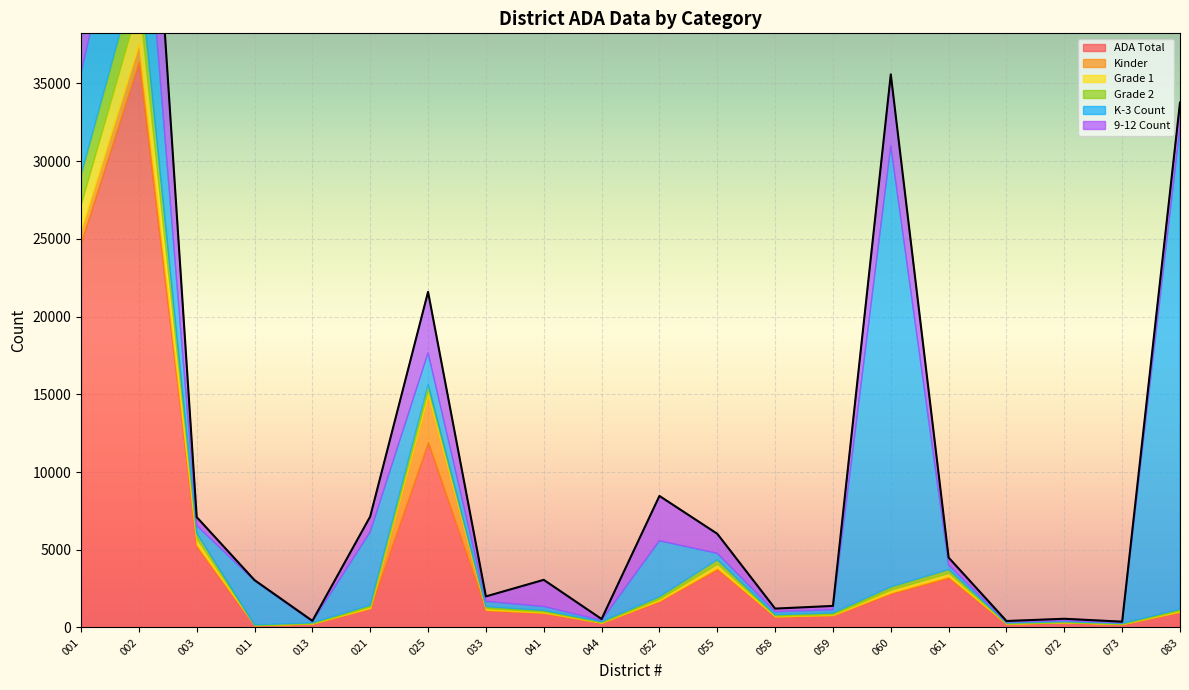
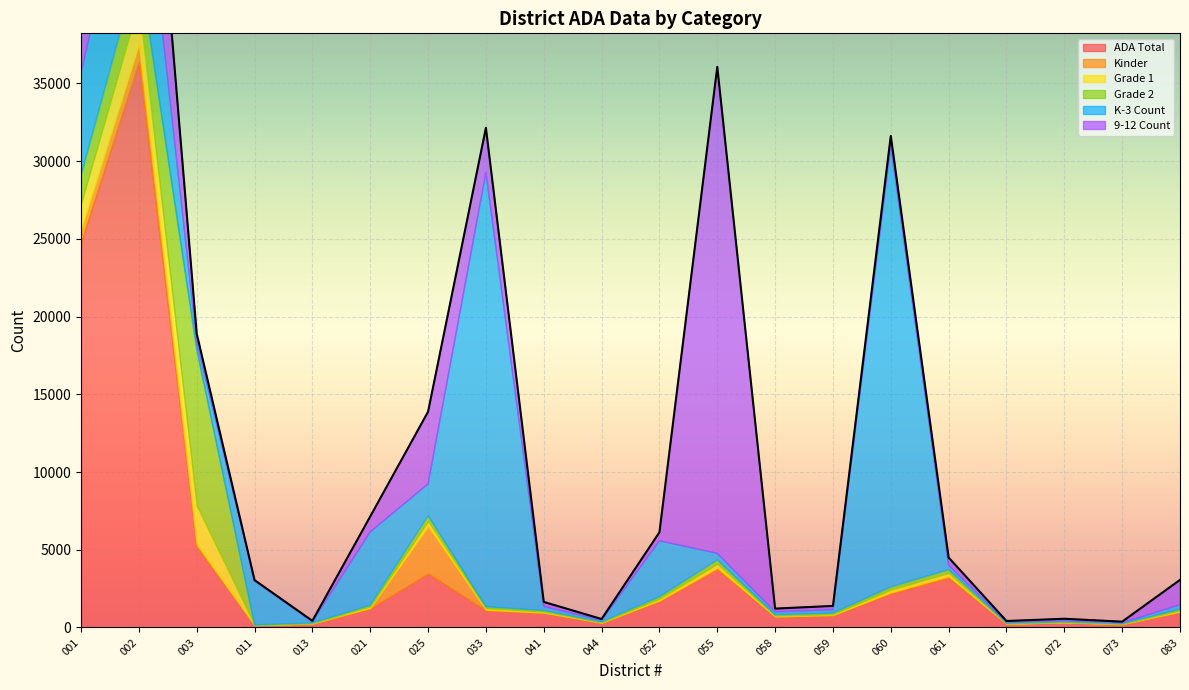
  {
    "ADA Total": {
      "001": 24800,
      "002": 36400,
-     "025": 11900
+     "025": 3500
    },
    "Kinder": {
      "001": 800,
      "002": 1200,
      "025": 3000
    },
    "Grade 1": {
      "001": 1700,
-     "003": 400,
+     "003": 2500,
      "025": 300,
      "055": 200,
      "060": 200,
      "061": 200
    },
    "Grade 2": {
      "001": 1800,
-     "003": 400,
+     "003": 10000,
      "025": 300,
      "055": 300,
      "060": 200,
      "061": 200
    },
    "K-3 Count": {
      "001": 6500,
      "003": 500,
      "021": 4700,
      "025": 2000,
-     "033": 300,
+     "033": 27900,
      "041": 300,
      "052": 3600,
      "055": 400,
      "058": 200,
      "059": 200,
      "060": 28400,
      "061": 300,
-     "083": 31000
+     "083": 300
    },
    "9-12 Count": {
      "003": 500,
      "021": 1000,
-     "025": 3900,
-     "033": 300,
-     "041": 1700,
-     "052": 2900,
-     "055": 1300,
+     "025": 4600,
+     "033": 2900,
+     "041": 300,
+     "052": 500,
+     "055": 31300,
      "058": 200,
      "059": 200,
-     "060": 4600,
+     "060": 600,
      "061": 500,
      "083": 1600
    }
  }
